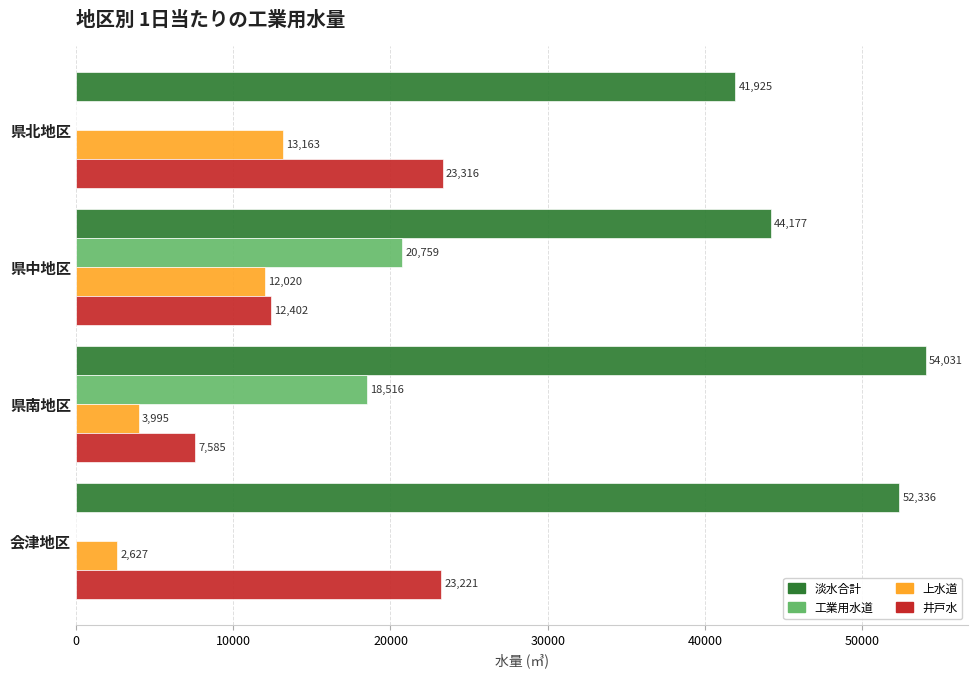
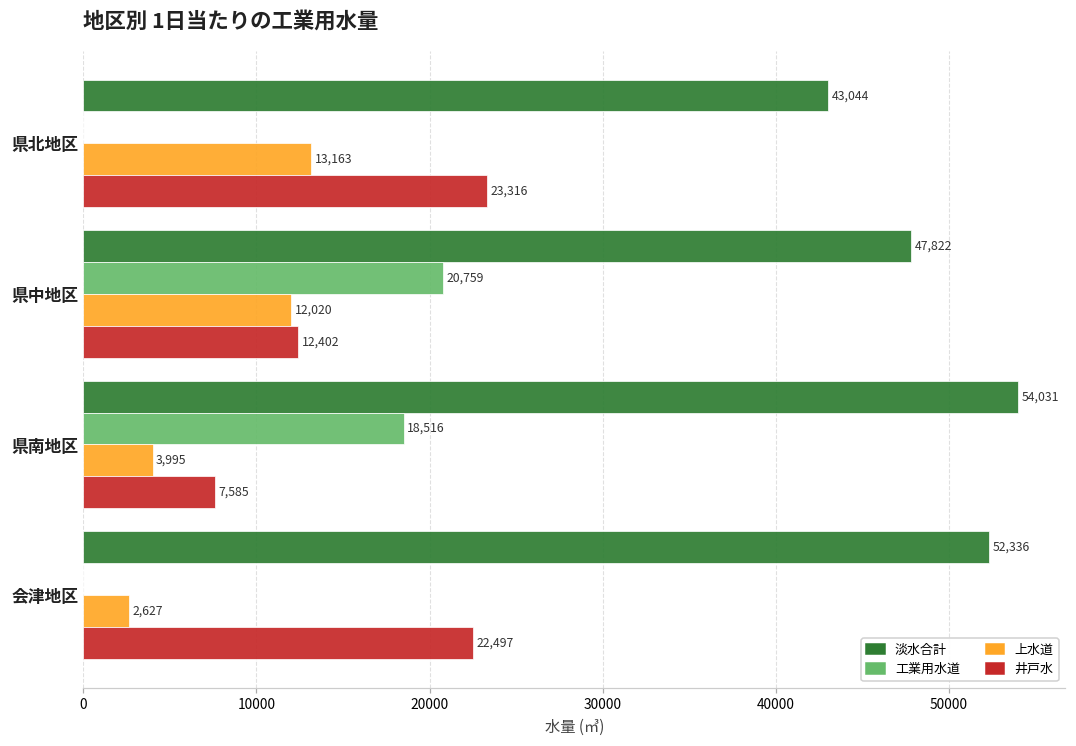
  {
    "淡水合計": {
-     "県北地区": "41,925",
-     "県中地区": "44,177",
+     "県北地区": "43,044",
+     "県中地区": "47,822",
      "県南地区": "54,031",
      "会津地区": "52,336"
    },
    "工業用水道": {
      "県中地区": "20,759",
      "県南地区": "18,516"
    },
    "上水道": {
      "県北地区": "13,163",
      "県中地区": "12,020",
      "県南地区": "3,995",
      "会津地区": "2,627"
    },
    "井戸水": {
      "県北地区": "23,316",
      "県中地区": "12,402",
      "県南地区": "7,585",
-     "会津地区": "23,221"
+     "会津地区": "22,497"
    }
  }
